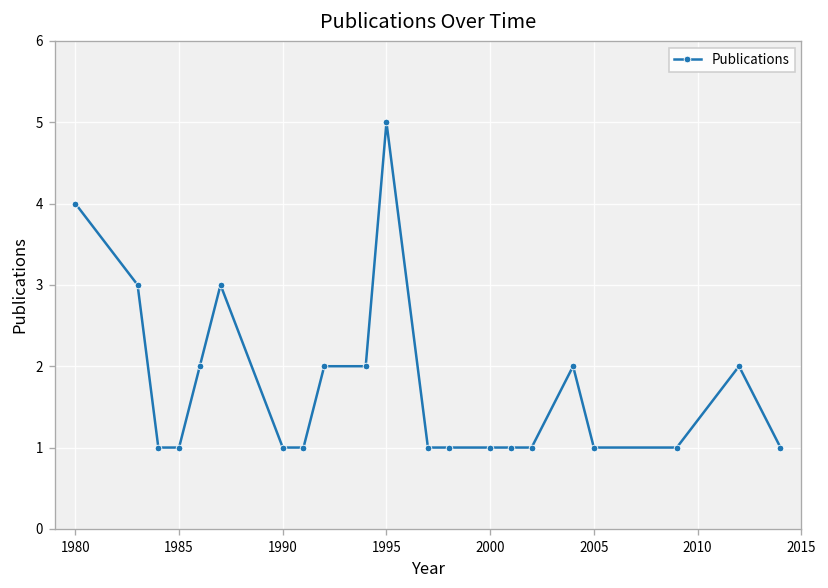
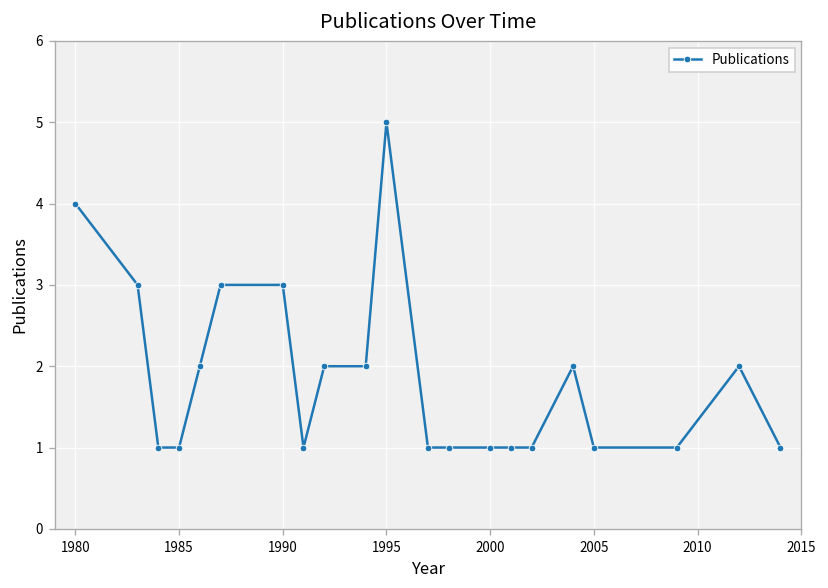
  {
    "1980": 4,
    "1985": 1,
-   "1990": 1,
+   "1990": 3,
    "1995": 5,
    "2000": 1,
    "2005": 1
  }
